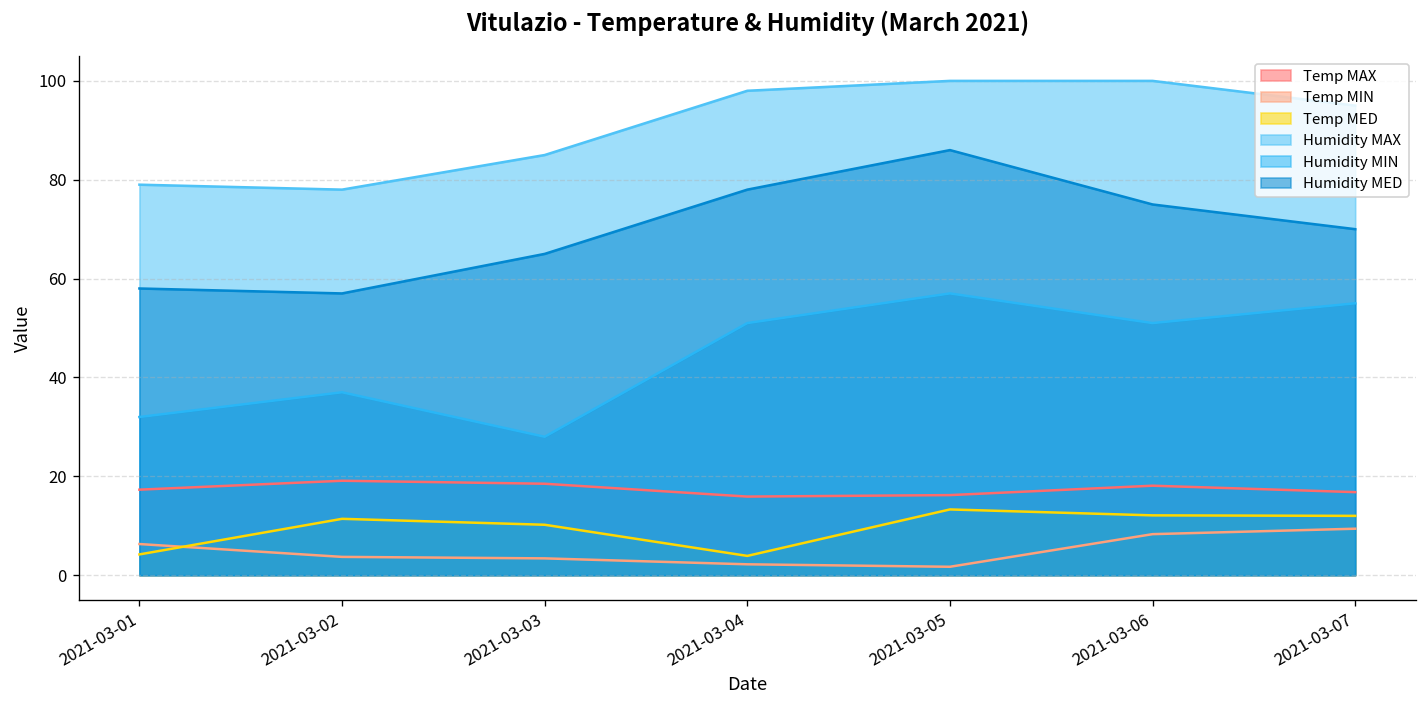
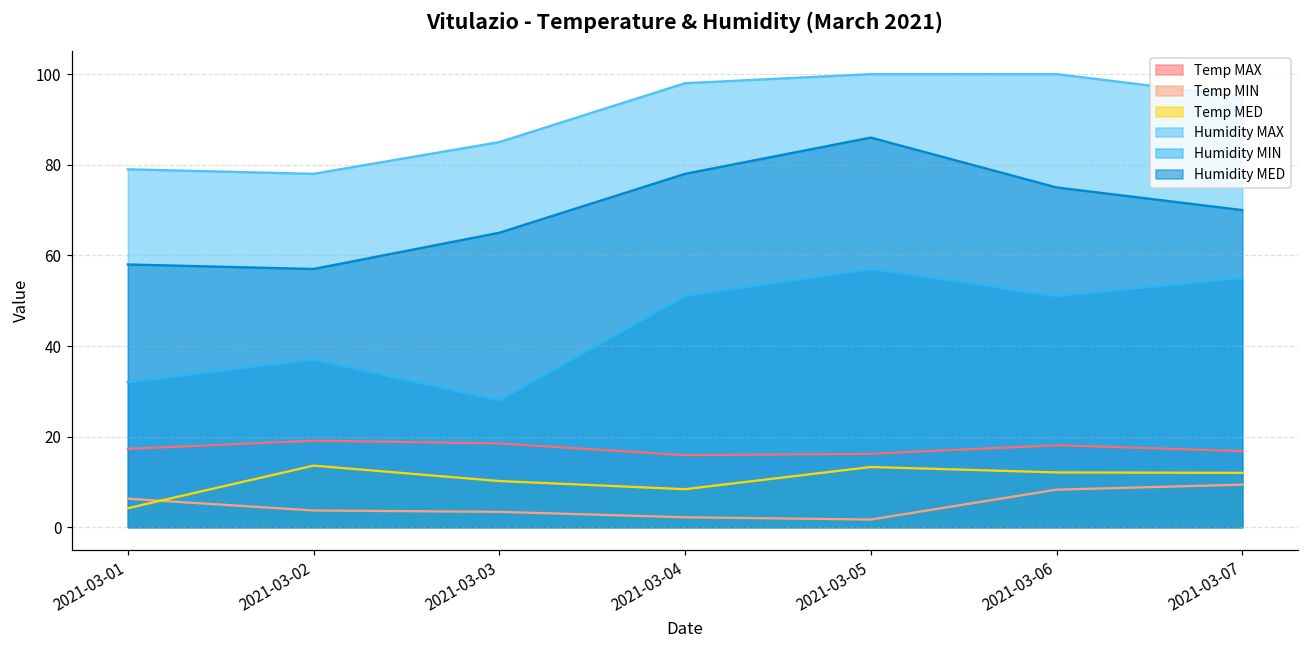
  {
    "Temp MED": {
      "2021-03-01": 4,
-     "2021-03-02": 11,
+     "2021-03-02": 14,
      "2021-03-03": 10,
-     "2021-03-04": 4,
+     "2021-03-04": 8,
      "2021-03-05": 13,
      "2021-03-06": 12,
      "2021-03-07": 12
    }
  }
